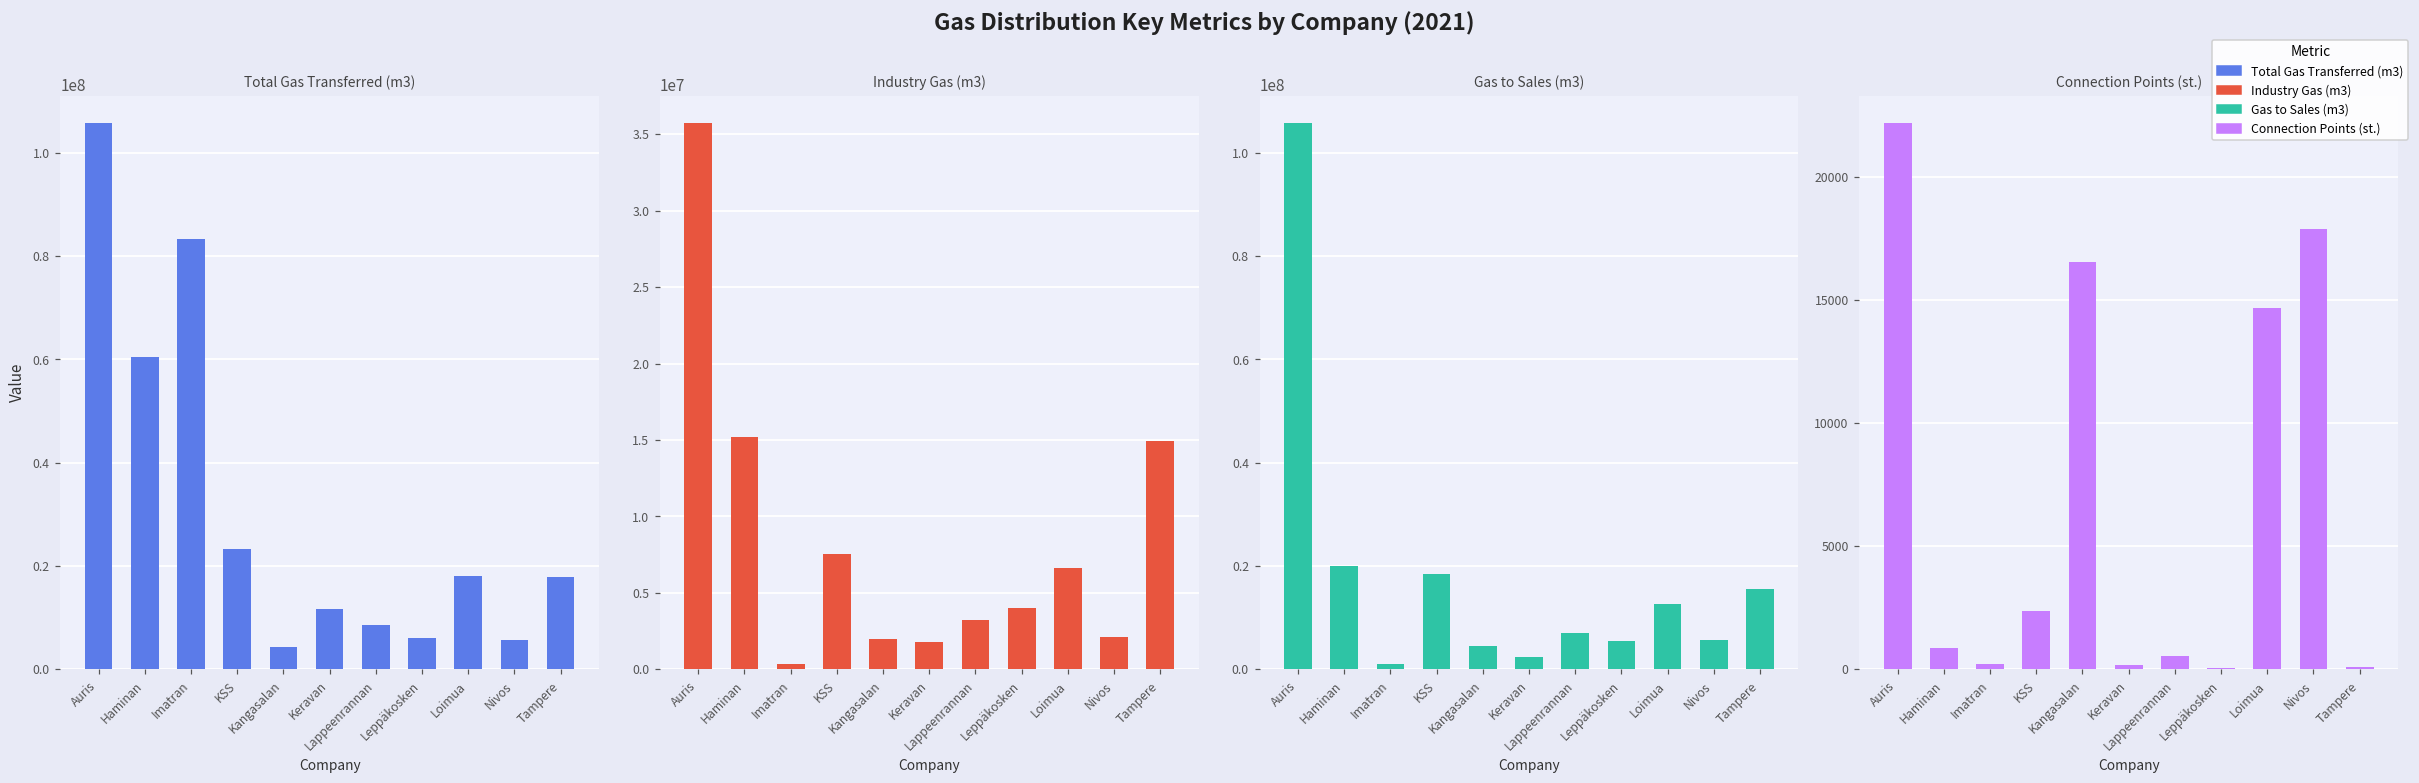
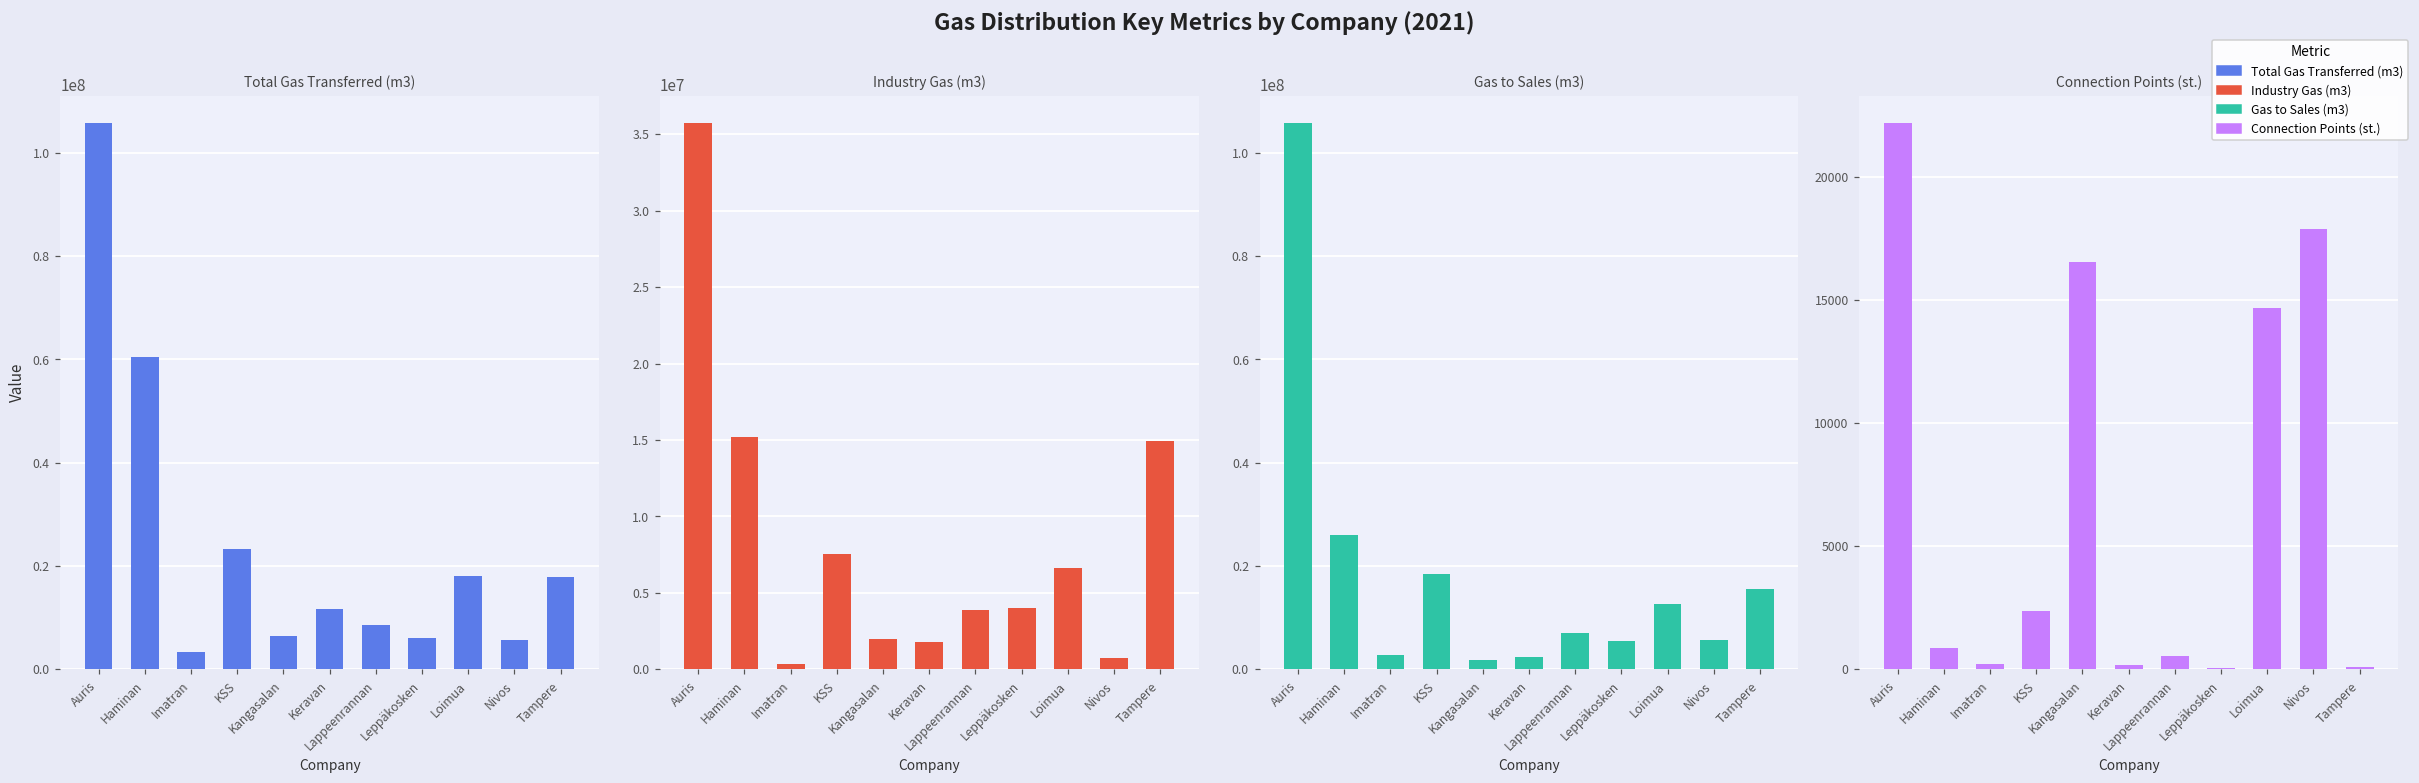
  {
    "Total Gas Transferred (m3)": {
      "Auris": 106000000,
      "Haminan": 60000000,
-     "Imatran": 83000000,
+     "Imatran": 3000000,
      "KSS": 23000000,
-     "Kangasalan": 4000000,
+     "Kangasalan": 7000000,
      "Keravan": 12000000,
      "Lappeenrannan": 9000000,
      "Leppäkosken": 6000000,
      "Loimua": 18000000,
      "Nivos": 6000000,
      "Tampere": 18000000
    },
    "Industry Gas (m3)": {
      "Auris": 35700000,
      "Haminan": 15200000,
      "Imatran": 400000,
      "KSS": 7500000,
      "Kangasalan": 2000000,
      "Keravan": 1800000,
-     "Lappeenrannan": 3200000,
+     "Lappeenrannan": 3800000,
      "Leppäkosken": 4000000,
      "Loimua": 6600000,
-     "Nivos": 2100000,
+     "Nivos": 700000,
      "Tampere": 14900000
    },
    "Gas to Sales (m3)": {
      "Auris": 106000000,
-     "Haminan": 20000000,
-     "Imatran": 1000000,
+     "Haminan": 26000000,
+     "Imatran": 3000000,
      "KSS": 18000000,
-     "Kangasalan": 4000000,
+     "Kangasalan": 2000000,
      "Keravan": 2000000,
      "Lappeenrannan": 7000000,
      "Leppäkosken": 5000000,
      "Loimua": 13000000,
      "Nivos": 6000000,
      "Tampere": 16000000
    },
    "Connection Points (st.)": {
      "Auris": 22200,
      "Haminan": 800,
      "Imatran": 200,
      "KSS": 2400,
      "Kangasalan": 16600,
      "Keravan": 200,
      "Lappeenrannan": 600,
      "Loimua": 14700,
      "Nivos": 17900
    }
  }
